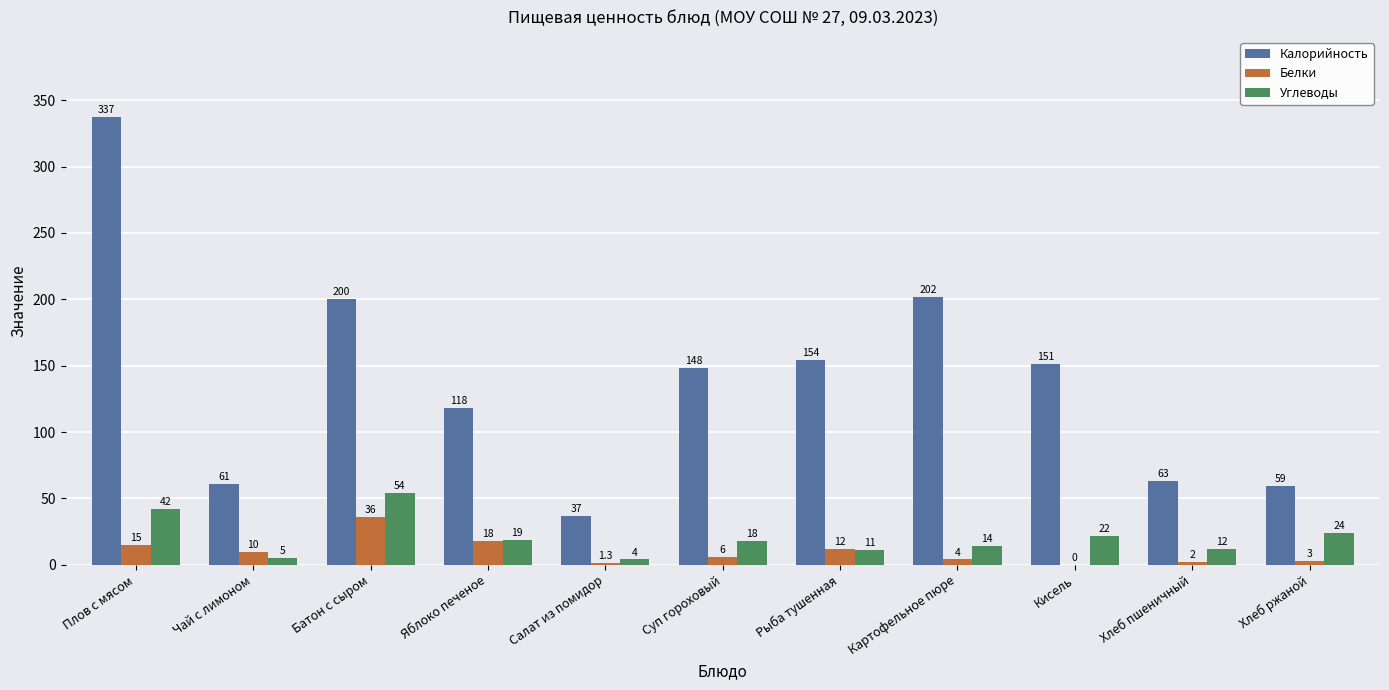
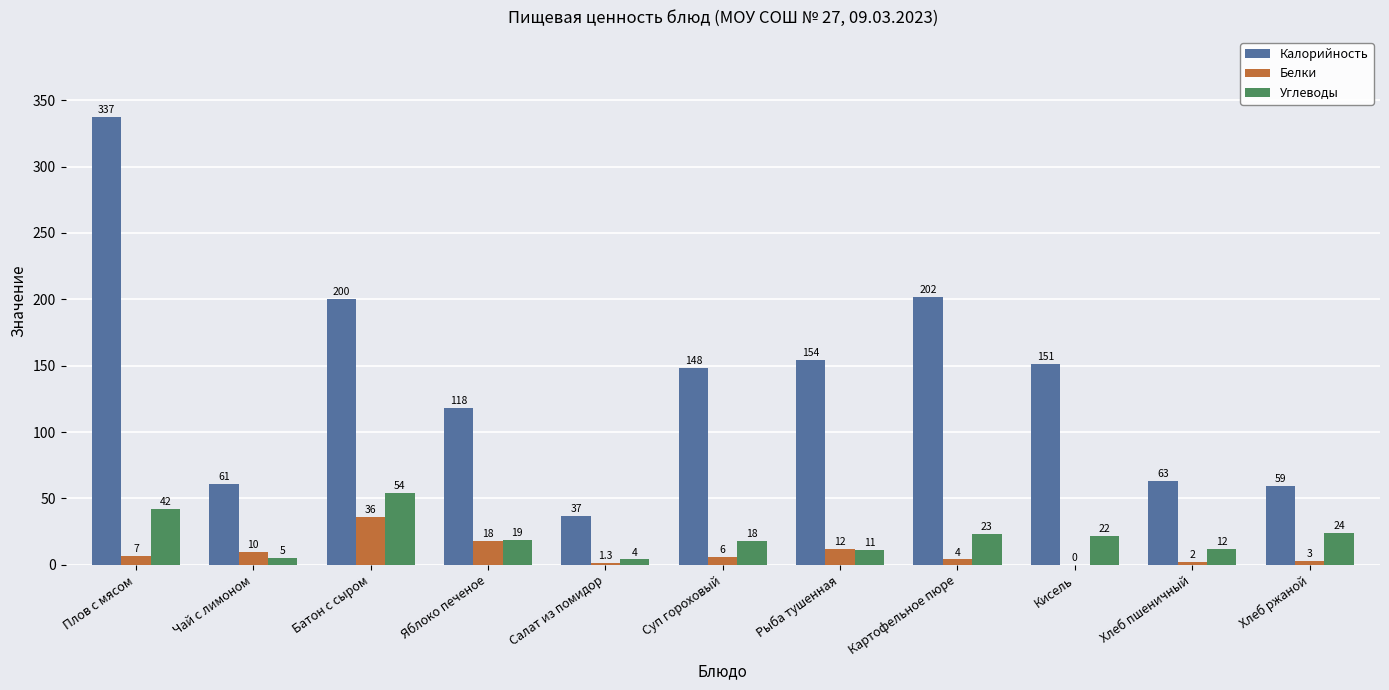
  {
    "Калорийность": {
      "Плов с мясом": 337,
      "Чай с лимоном": 61,
      "Батон с сыром": 200,
      "Яблоко печеное": 118,
      "Салат из помидор": 37,
      "Суп гороховый": 148,
      "Рыба тушенная": 154,
      "Картофельное пюре": 202,
      "Кисель": 151,
      "Хлеб пшеничный": 63,
      "Хлеб ржаной": 59
    },
    "Белки": {
-     "Плов с мясом": 15,
+     "Плов с мясом": 7,
      "Чай с лимоном": 10,
      "Батон с сыром": 36,
      "Яблоко печеное": 18,
      "Салат из помидор": 1.3,
      "Суп гороховый": 6,
      "Рыба тушенная": 12,
      "Картофельное пюре": 4,
      "Кисель": 0,
      "Хлеб пшеничный": 2,
      "Хлеб ржаной": 3
    },
    "Углеводы": {
      "Плов с мясом": 42,
      "Чай с лимоном": 5,
      "Батон с сыром": 54,
      "Яблоко печеное": 19,
      "Салат из помидор": 4,
      "Суп гороховый": 18,
      "Рыба тушенная": 11,
-     "Картофельное пюре": 14,
+     "Картофельное пюре": 23,
      "Кисель": 22,
      "Хлеб пшеничный": 12,
      "Хлеб ржаной": 24
    }
  }
